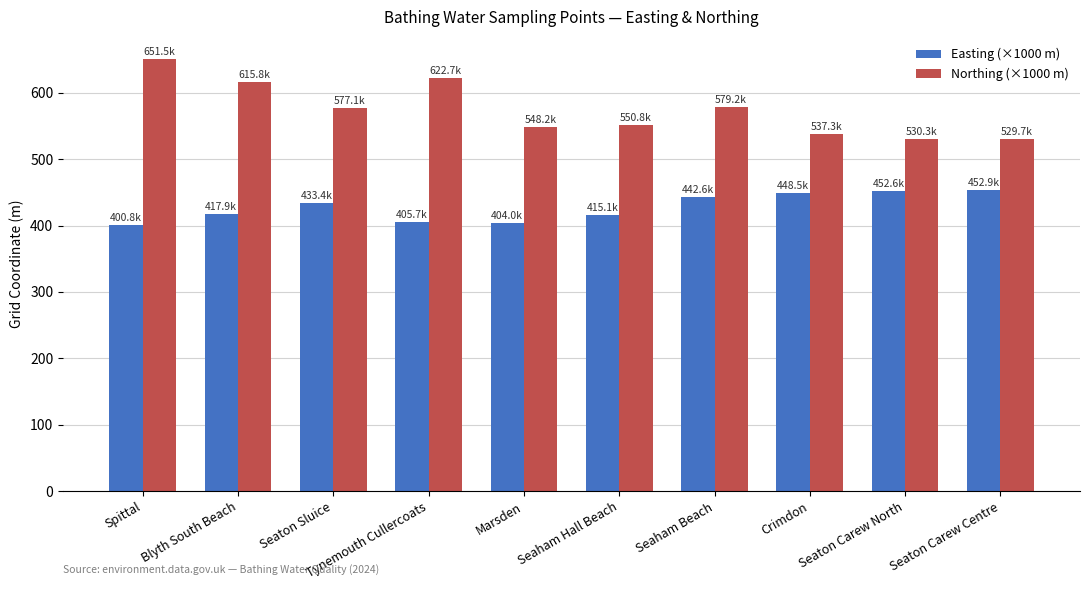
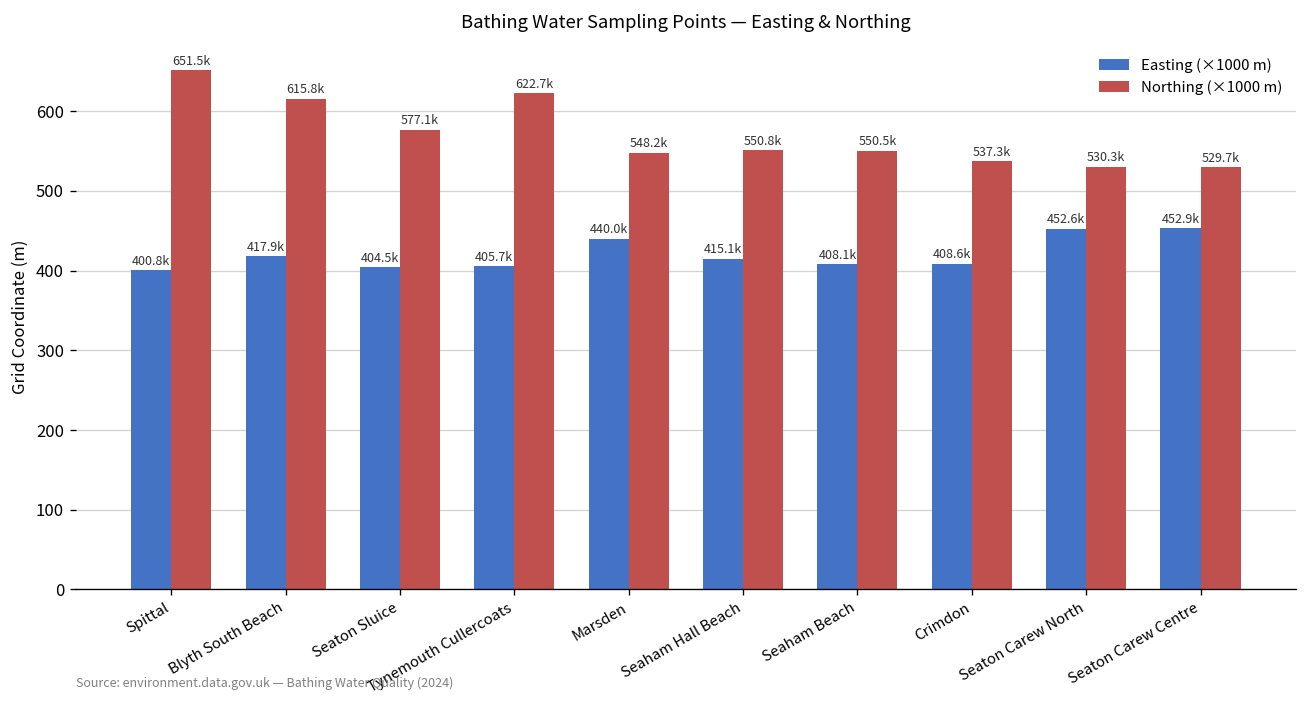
  {
    "Easting (×1000 m)": {
      "Spittal": "400.8k",
      "Blyth South Beach": "417.9k",
-     "Seaton Sluice": "433.4k",
+     "Seaton Sluice": "404.5k",
      "Tynemouth Cullercoats": "405.7k",
-     "Marsden": "404.0k",
+     "Marsden": "440.0k",
      "Seaham Hall Beach": "415.1k",
-     "Seaham Beach": "442.6k",
-     "Crimdon": "448.5k",
+     "Seaham Beach": "408.1k",
+     "Crimdon": "408.6k",
      "Seaton Carew North": "452.6k",
      "Seaton Carew Centre": "452.9k"
    },
    "Northing (×1000 m)": {
      "Spittal": "651.5k",
      "Blyth South Beach": "615.8k",
      "Seaton Sluice": "577.1k",
      "Tynemouth Cullercoats": "622.7k",
      "Marsden": "548.2k",
      "Seaham Hall Beach": "550.8k",
-     "Seaham Beach": "579.2k",
+     "Seaham Beach": "550.5k",
      "Crimdon": "537.3k",
      "Seaton Carew North": "530.3k",
      "Seaton Carew Centre": "529.7k"
    }
  }
